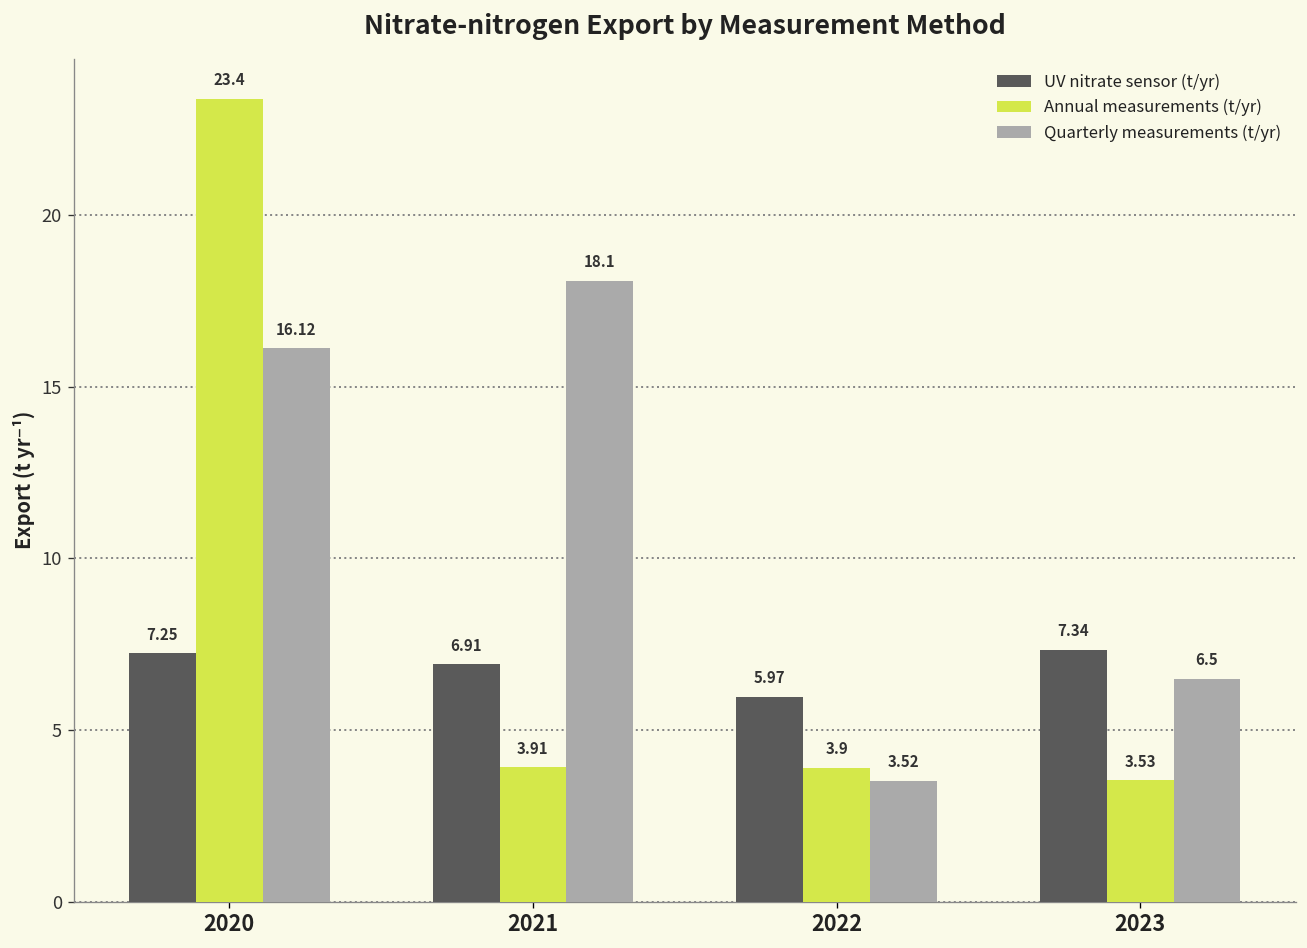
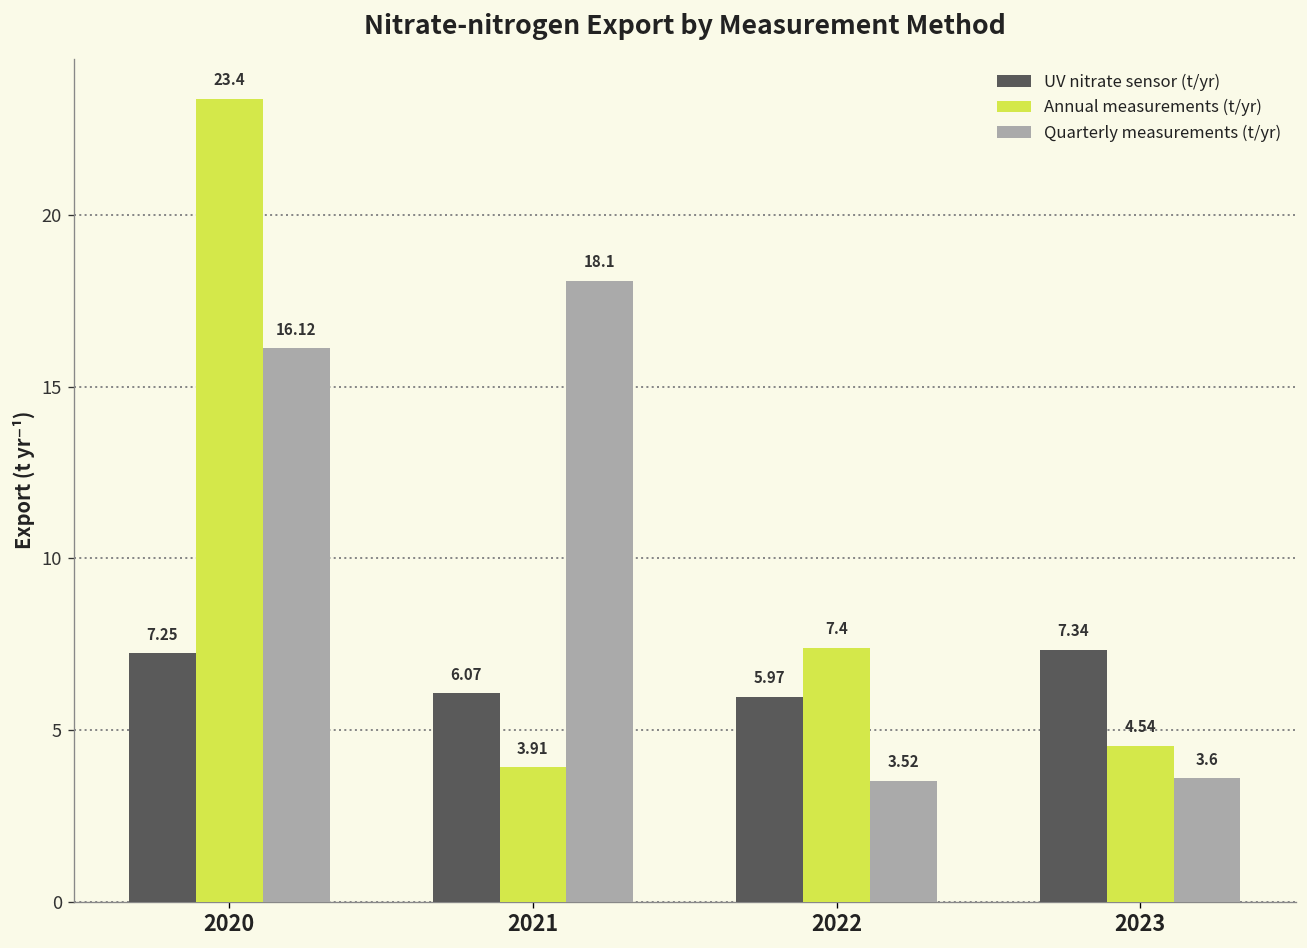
  {
    "UV nitrate sensor (t/yr)": {
      "2020": 7.25,
-     "2021": 6.91,
+     "2021": 6.07,
      "2022": 5.97,
      "2023": 7.34
    },
    "Annual measurements (t/yr)": {
      "2020": 23.4,
      "2021": 3.91,
-     "2022": 3.9,
-     "2023": 3.53
+     "2022": 7.4,
+     "2023": 4.54
    },
    "Quarterly measurements (t/yr)": {
      "2020": 16.12,
      "2021": 18.1,
      "2022": 3.52,
-     "2023": 6.5
+     "2023": 3.6
    }
  }
